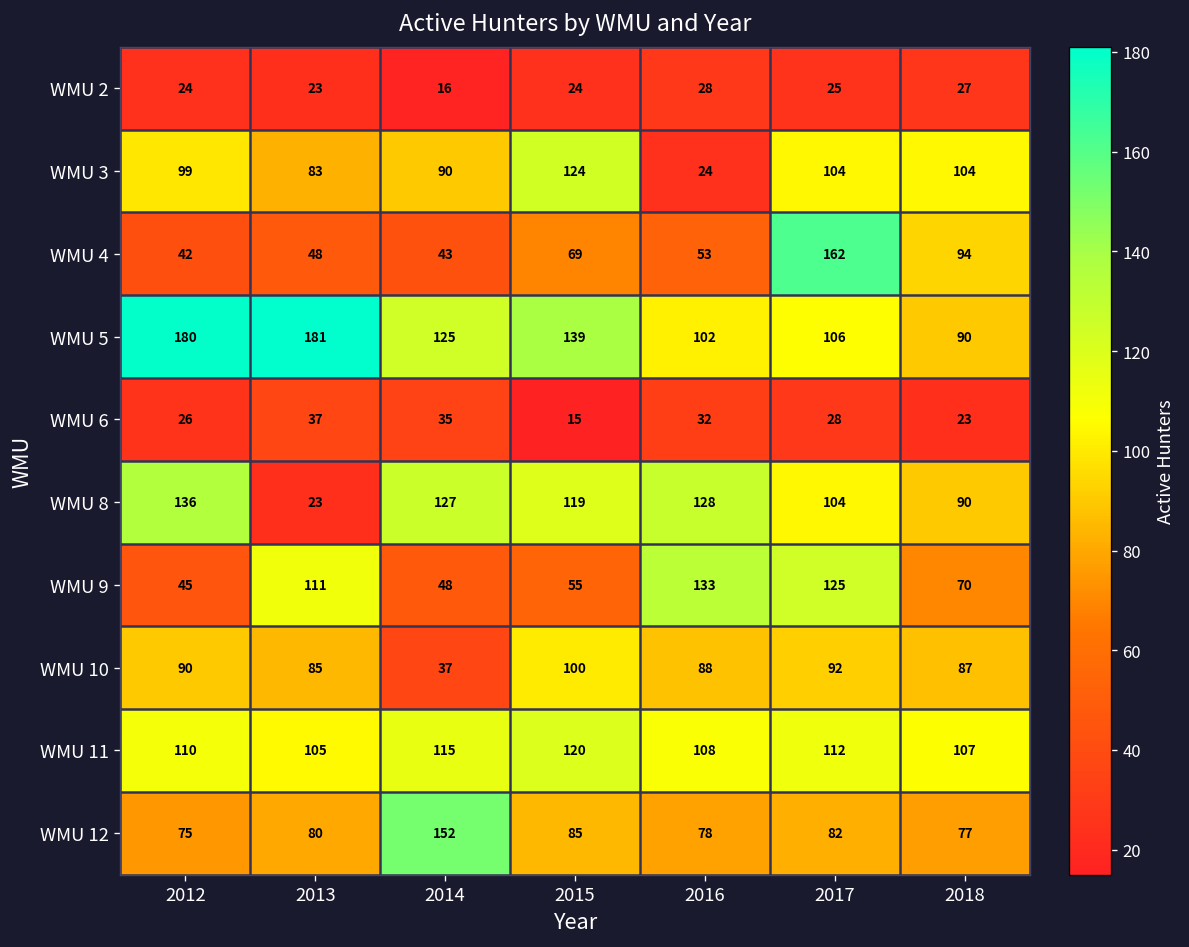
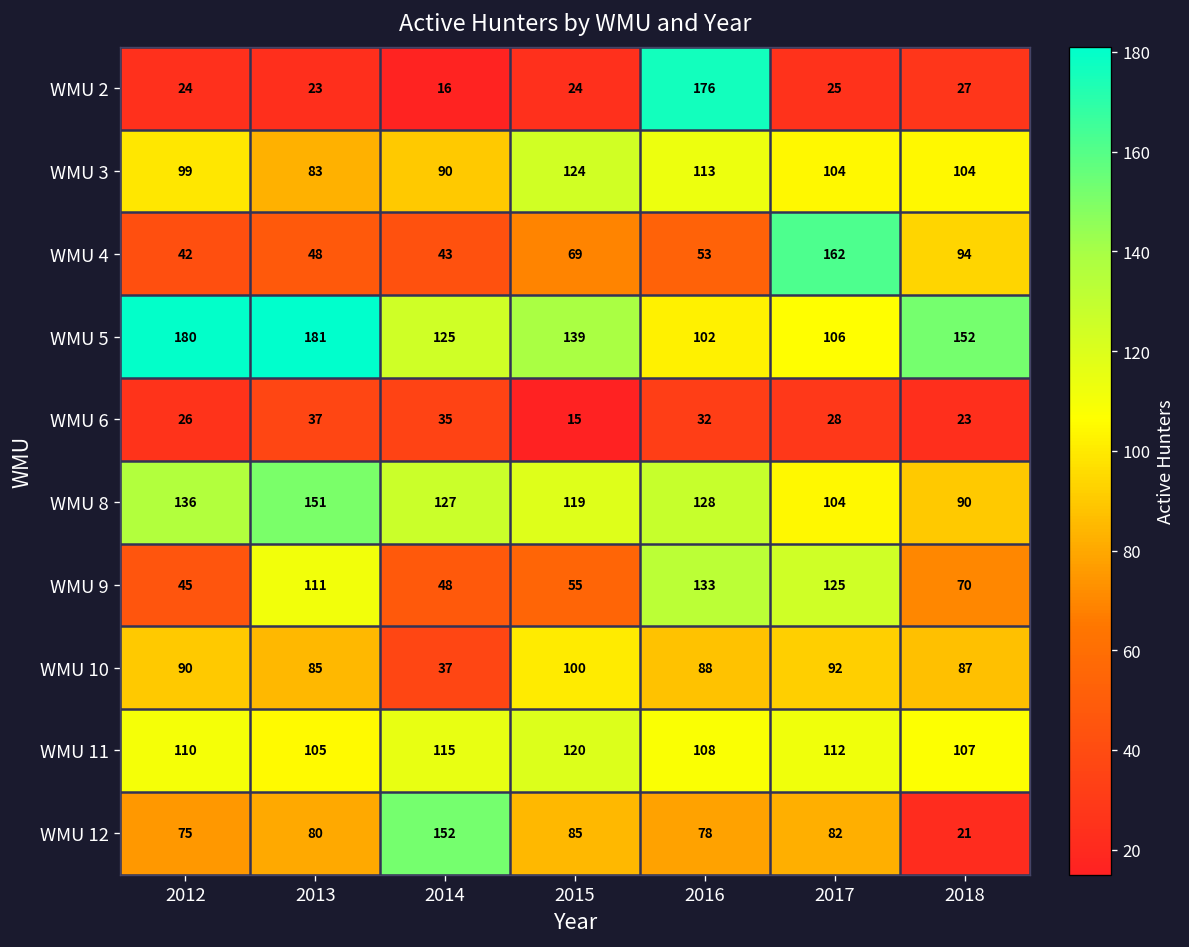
  {
    "WMU 2": {
      "2012": 24,
      "2013": 23,
      "2014": 16,
      "2015": 24,
-     "2016": 28,
+     "2016": 176,
      "2017": 25,
      "2018": 27
    },
    "WMU 3": {
      "2012": 99,
      "2013": 83,
      "2014": 90,
      "2015": 124,
-     "2016": 24,
+     "2016": 113,
      "2017": 104,
      "2018": 104
    },
    "WMU 4": {
      "2012": 42,
      "2013": 48,
      "2014": 43,
      "2015": 69,
      "2016": 53,
      "2017": 162,
      "2018": 94
    },
    "WMU 5": {
      "2012": 180,
      "2013": 181,
      "2014": 125,
      "2015": 139,
      "2016": 102,
      "2017": 106,
-     "2018": 90
+     "2018": 152
    },
    "WMU 6": {
      "2012": 26,
      "2013": 37,
      "2014": 35,
      "2015": 15,
      "2016": 32,
      "2017": 28,
      "2018": 23
    },
    "WMU 8": {
      "2012": 136,
-     "2013": 23,
+     "2013": 151,
      "2014": 127,
      "2015": 119,
      "2016": 128,
      "2017": 104,
      "2018": 90
    },
    "WMU 9": {
      "2012": 45,
      "2013": 111,
      "2014": 48,
      "2015": 55,
      "2016": 133,
      "2017": 125,
      "2018": 70
    },
    "WMU 10": {
      "2012": 90,
      "2013": 85,
      "2014": 37,
      "2015": 100,
      "2016": 88,
      "2017": 92,
      "2018": 87
    },
    "WMU 11": {
      "2012": 110,
      "2013": 105,
      "2014": 115,
      "2015": 120,
      "2016": 108,
      "2017": 112,
      "2018": 107
    },
    "WMU 12": {
      "2012": 75,
      "2013": 80,
      "2014": 152,
      "2015": 85,
      "2016": 78,
      "2017": 82,
-     "2018": 77
+     "2018": 21
    }
  }
